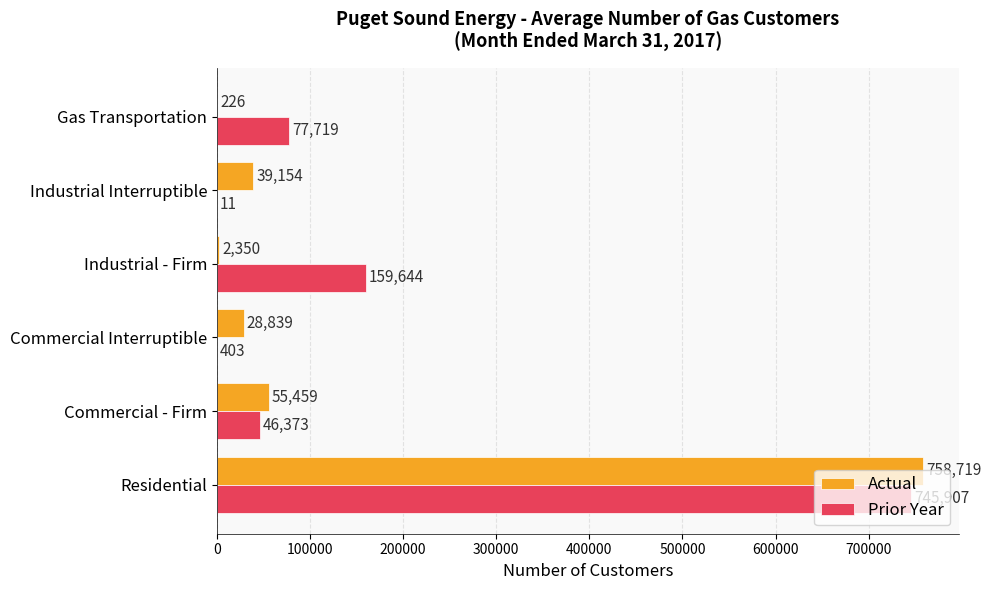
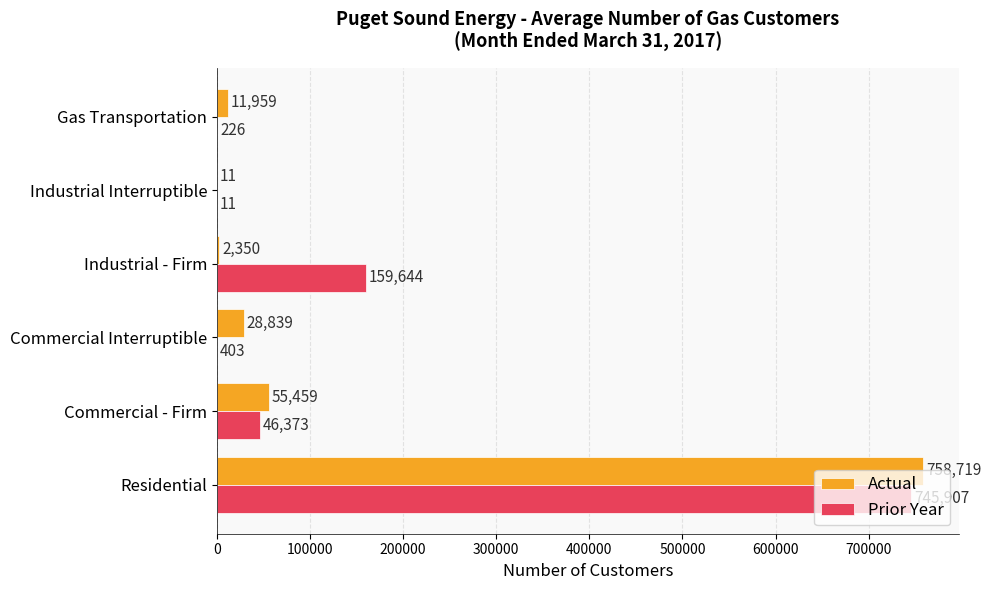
  {
    "Actual": {
-     "Gas Transportation": "226",
-     "Industrial Interruptible": "39,154",
+     "Gas Transportation": "11,959",
+     "Industrial Interruptible": "11",
      "Industrial - Firm": "2,350",
      "Commercial Interruptible": "28,839",
      "Commercial - Firm": "55,459"
    },
    "Prior Year": {
-     "Gas Transportation": "77,719",
+     "Gas Transportation": "226",
      "Industrial Interruptible": "11",
      "Industrial - Firm": "159,644",
      "Commercial Interruptible": "403",
      "Commercial - Firm": "46,373"
    }
  }
